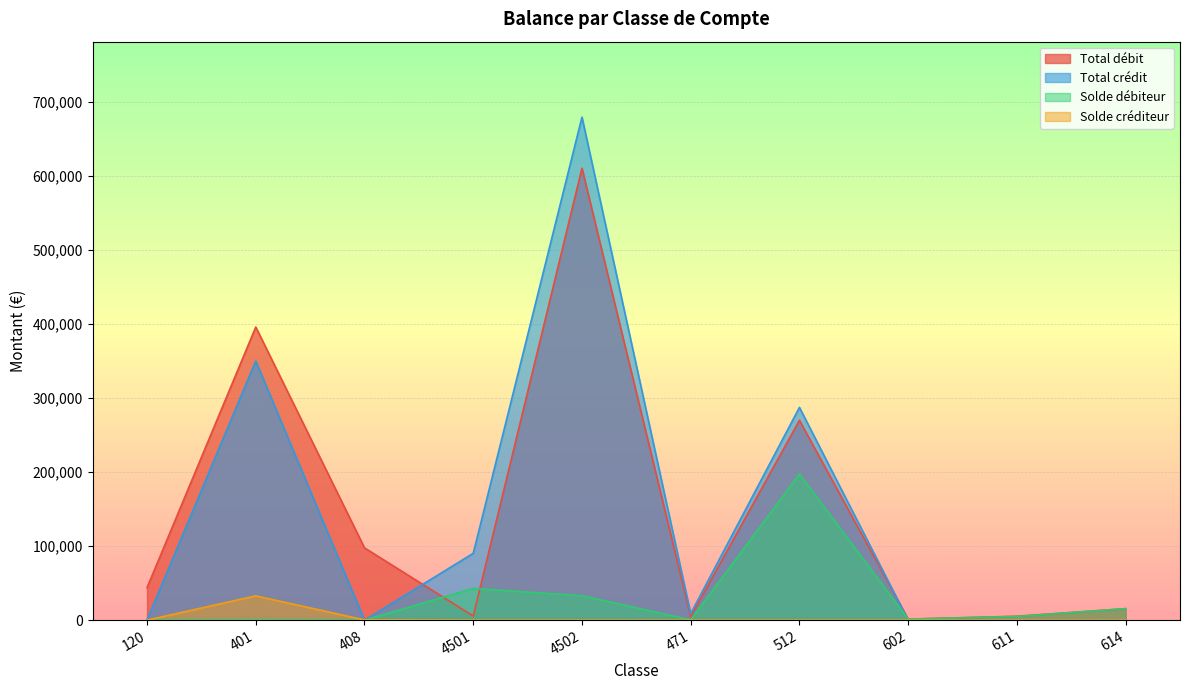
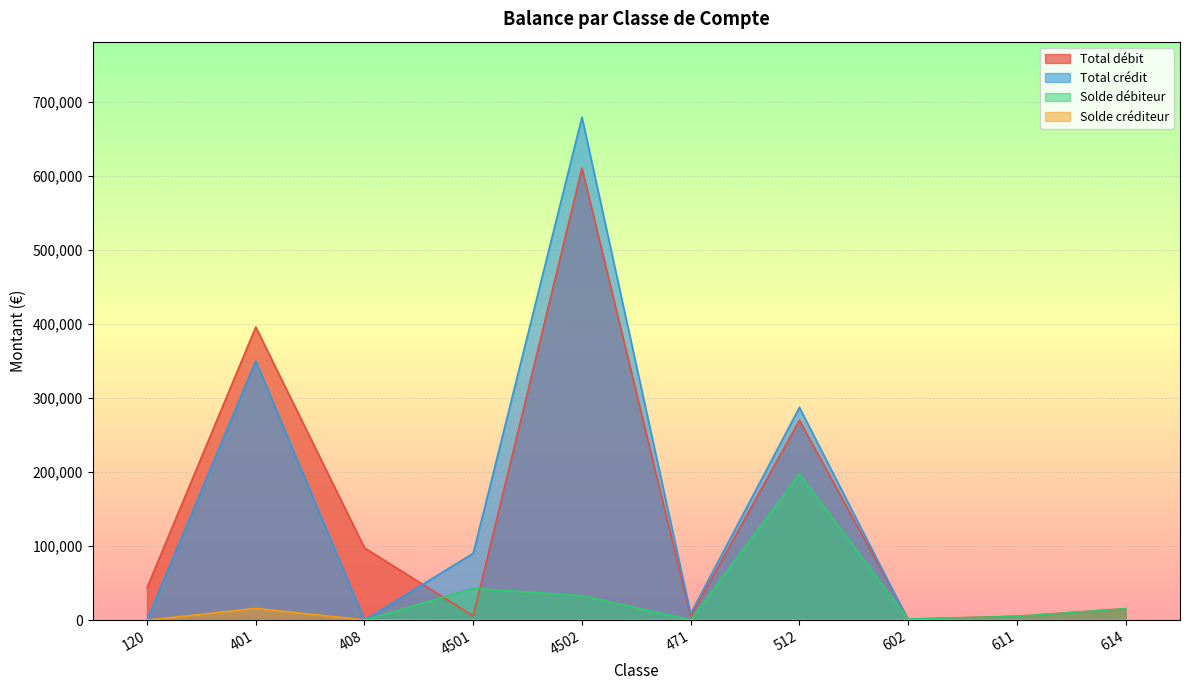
  {
    "Total débit": {
      "120": "40,000",
      "401": "400,000",
      "408": "100,000",
      "4501": "10,000",
      "4502": "610,000",
      "471": "0",
      "512": "270,000"
    },
    "Total crédit": {
      "401": "350,000",
      "4501": "90,000",
      "4502": "680,000",
      "471": "10,000",
      "512": "290,000"
    },
    "Solde débiteur": {
      "401": "0",
      "4501": "40,000",
      "4502": "30,000",
      "512": "200,000"
    },
    "Solde créditeur": {
-     "401": "30,000",
+     "401": "20,000",
      "4501": "0",
      "4502": "0",
      "512": "0"
    }
  }
